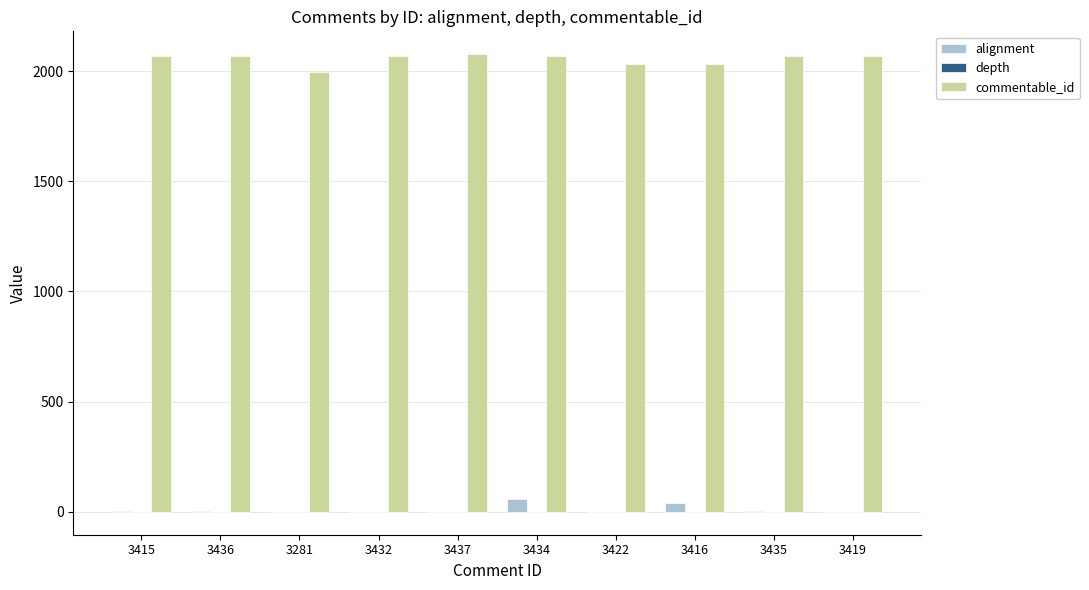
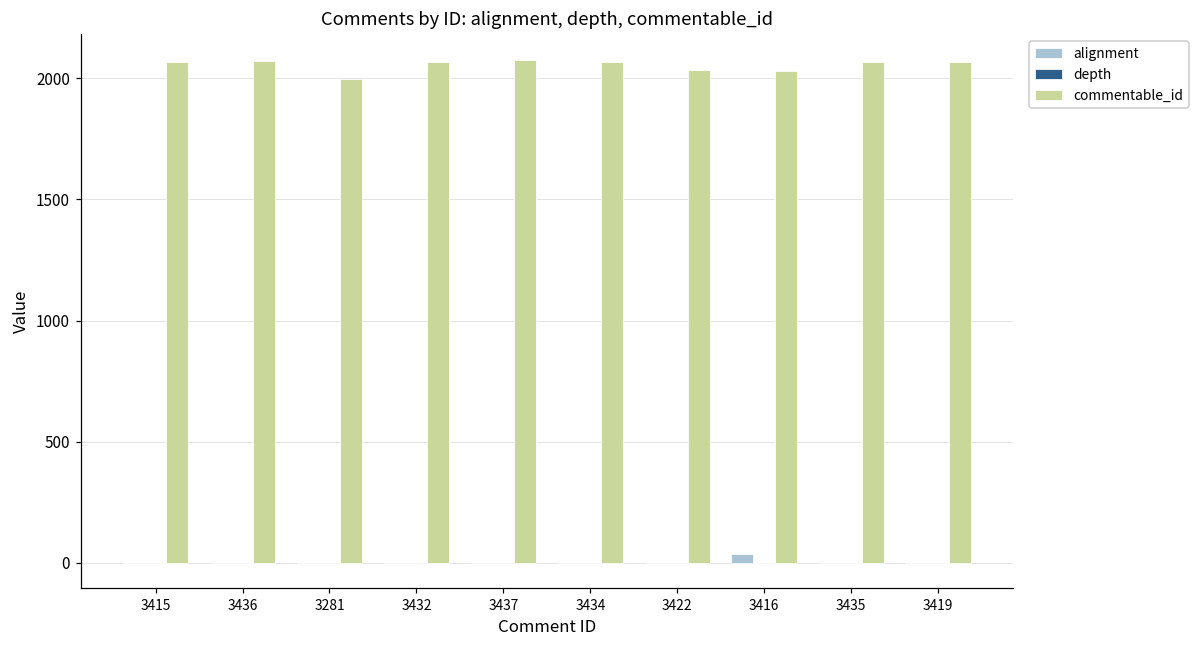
  {
    "alignment": {
      "3281": 0,
      "3432": 0,
      "3437": 0,
-     "3434": 60,
+     "3434": 0,
      "3422": 0,
      "3416": 40
    },
    "depth": {
      "3415": 0,
      "3436": 0,
      "3281": 0,
      "3432": 0,
      "3437": 0,
      "3434": 0,
      "3422": 0,
      "3416": 0,
      "3435": 0,
      "3419": 0
    },
    "commentable_id": {
      "3415": 2070,
      "3436": 2070,
      "3281": 2000,
      "3432": 2070,
      "3437": 2080,
      "3434": 2070,
      "3422": 2030,
      "3416": 2030,
      "3435": 2070,
      "3419": 2070
    }
  }
